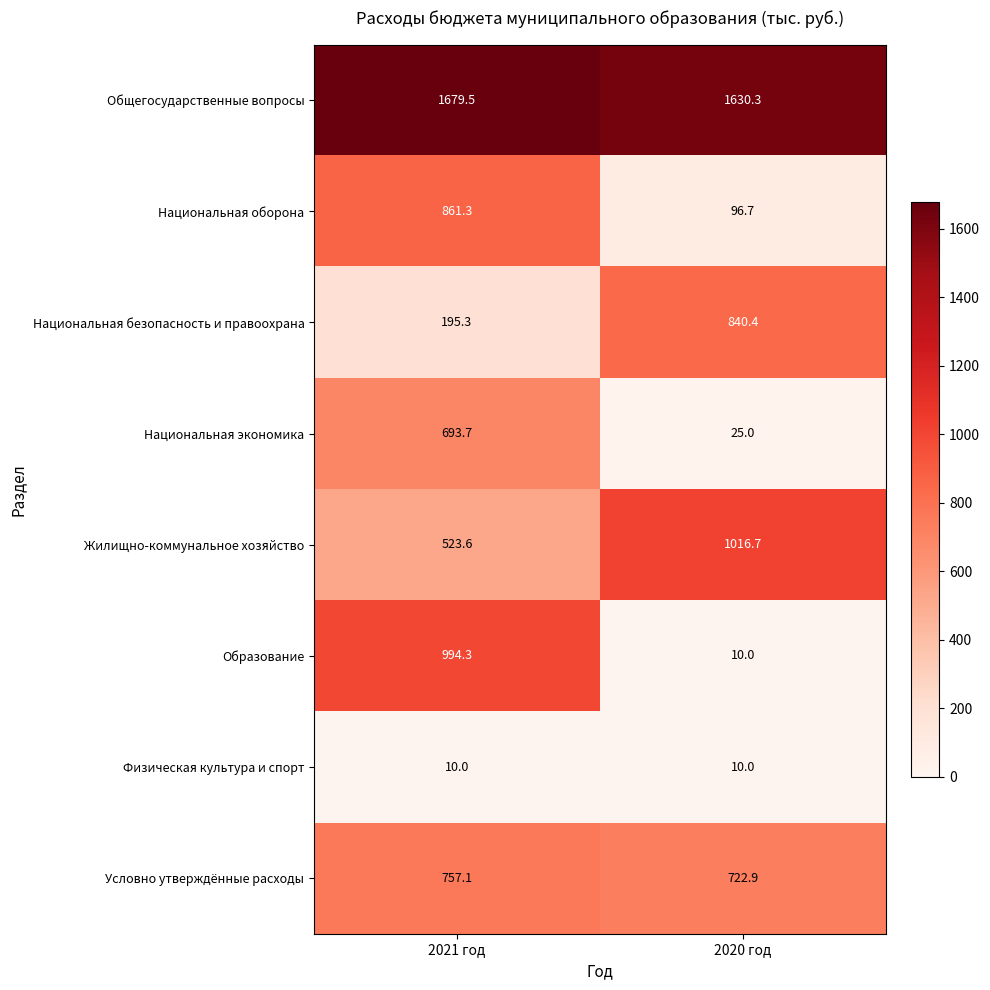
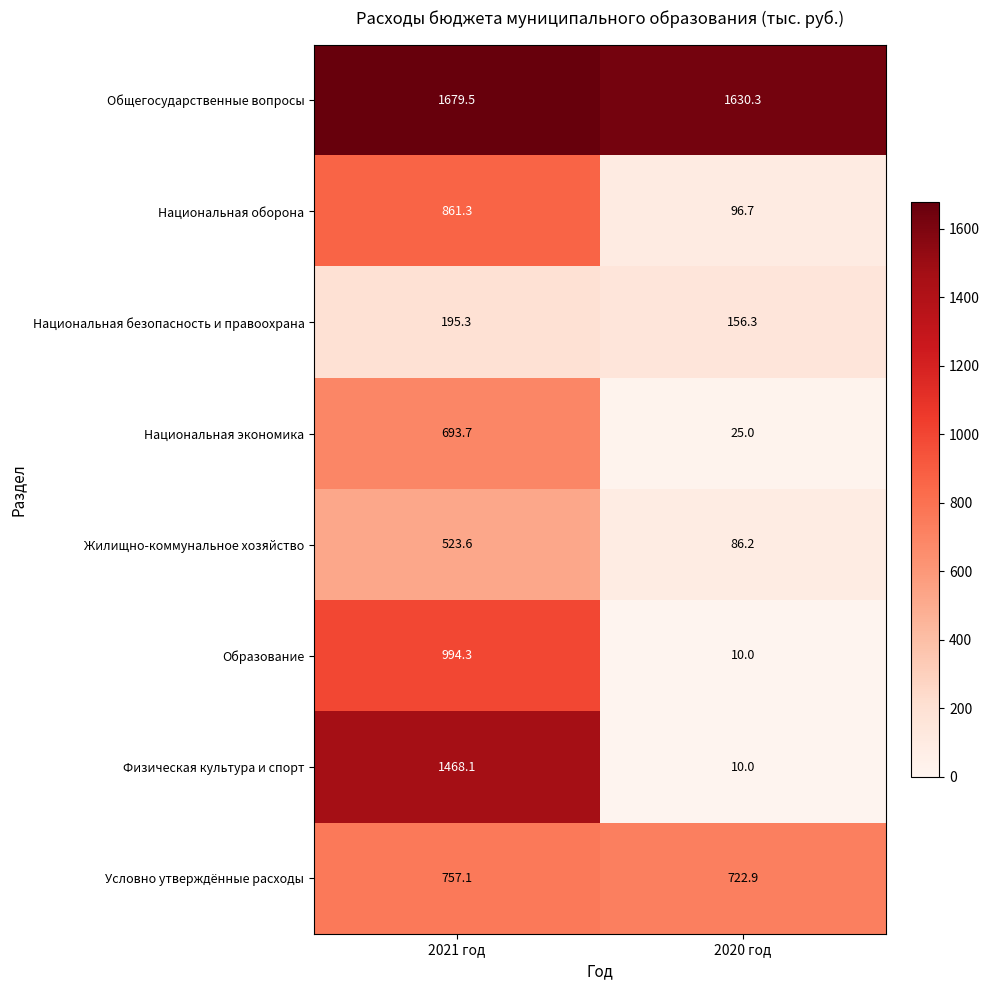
  {
    "Общегосударственные вопросы": {
      "2021 год": 1679.5,
      "2020 год": 1630.3
    },
    "Национальная оборона": {
      "2021 год": 861.3,
      "2020 год": 96.7
    },
    "Национальная безопасность и правоохрана": {
      "2021 год": 195.3,
-     "2020 год": 840.4
+     "2020 год": 156.3
    },
    "Национальная экономика": {
      "2021 год": 693.7,
      "2020 год": 25.0
    },
    "Жилищно-коммунальное хозяйство": {
      "2021 год": 523.6,
-     "2020 год": 1016.7
+     "2020 год": 86.2
    },
    "Образование": {
      "2021 год": 994.3,
      "2020 год": 10.0
    },
    "Физическая культура и спорт": {
-     "2021 год": 10.0,
+     "2021 год": 1468.1,
      "2020 год": 10.0
    },
    "Условно утверждённые расходы": {
      "2021 год": 757.1,
      "2020 год": 722.9
    }
  }
